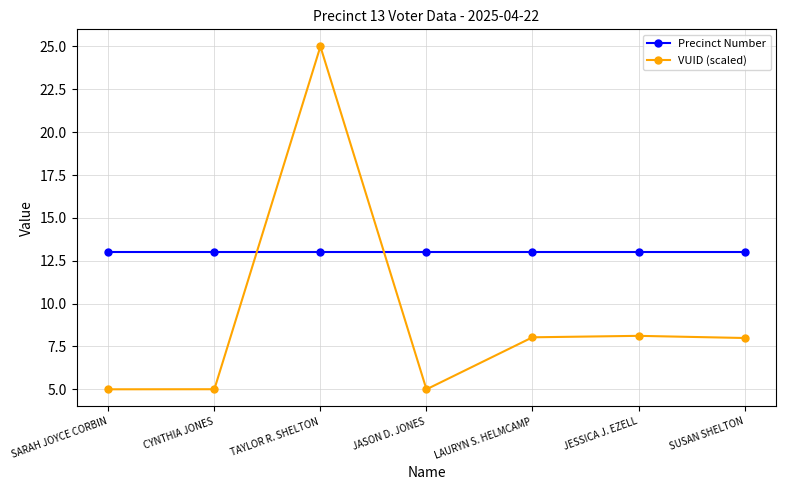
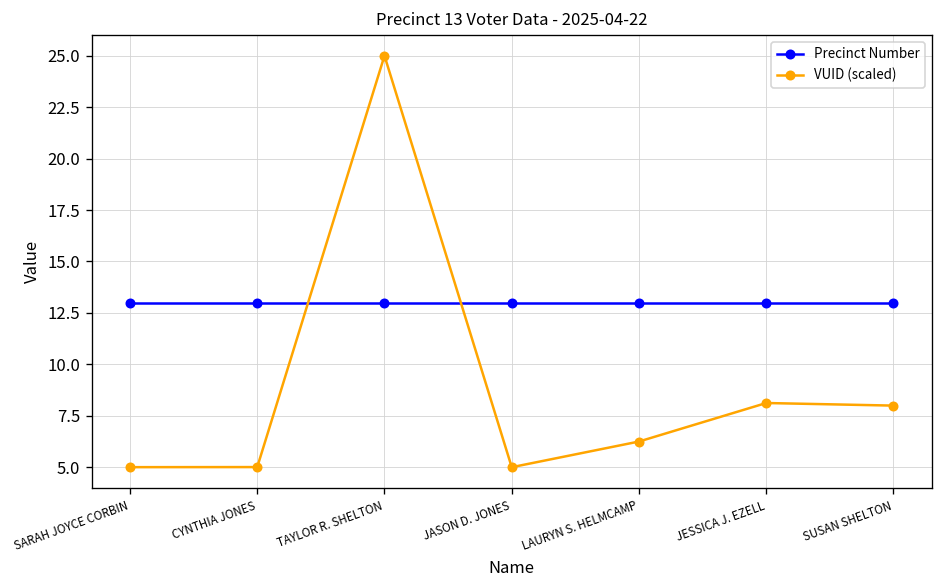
  {
    "Precinct Number": {
      "SARAH JOYCE CORBIN": 13.0,
      "CYNTHIA JONES": 13.0,
      "TAYLOR R. SHELTON": 13.0,
      "JASON D. JONES": 13.0,
      "LAURYN S. HELMCAMP": 13.0,
      "JESSICA J. EZELL": 13.0,
      "SUSAN SHELTON": 13.0
    },
    "VUID (scaled)": {
      "SARAH JOYCE CORBIN": 5.0,
      "CYNTHIA JONES": 5.0,
      "TAYLOR R. SHELTON": 25.0,
      "JASON D. JONES": 5.0,
-     "LAURYN S. HELMCAMP": 8.0,
+     "LAURYN S. HELMCAMP": 6.2,
      "JESSICA J. EZELL": 8.1,
      "SUSAN SHELTON": 8.0
    }
  }
